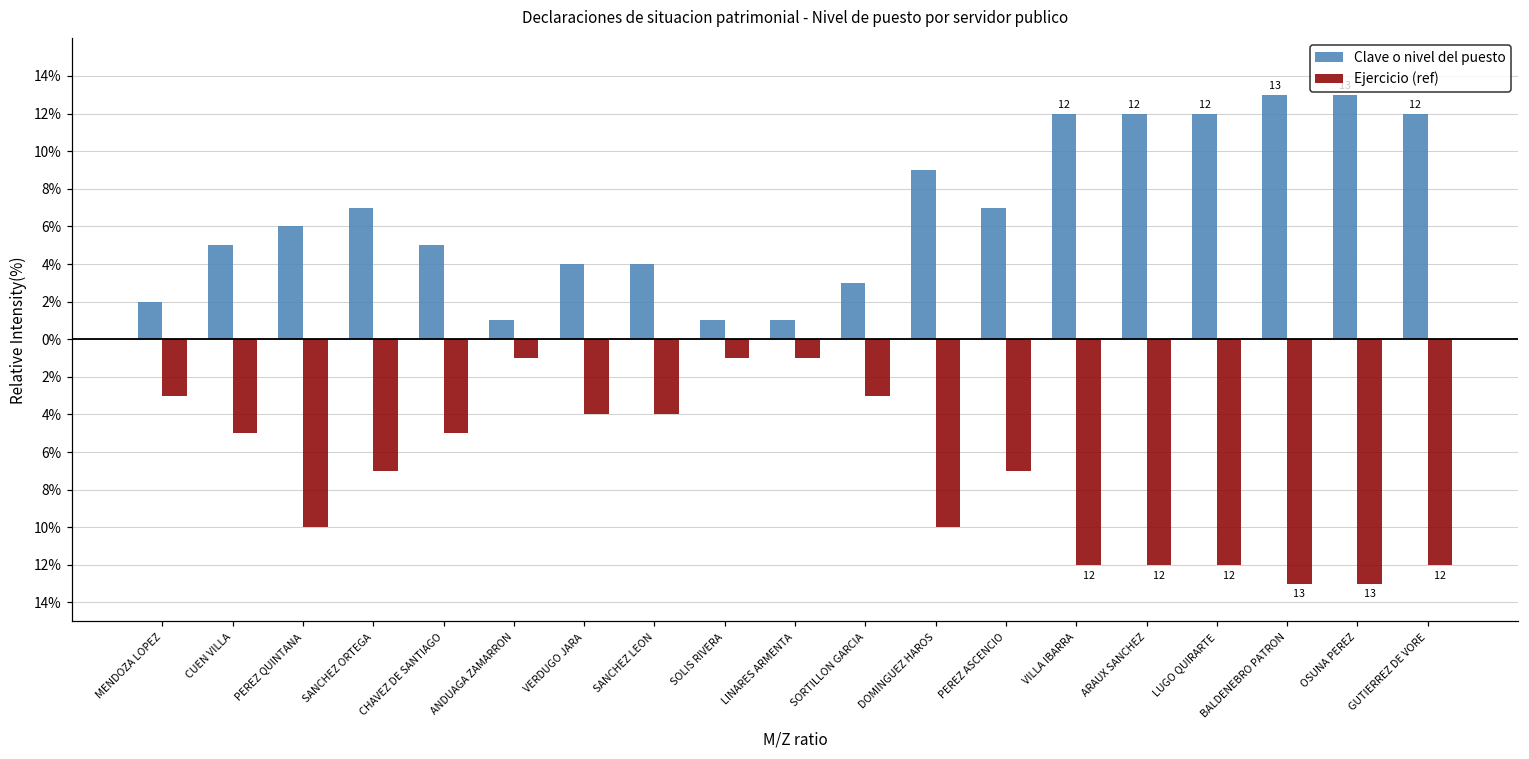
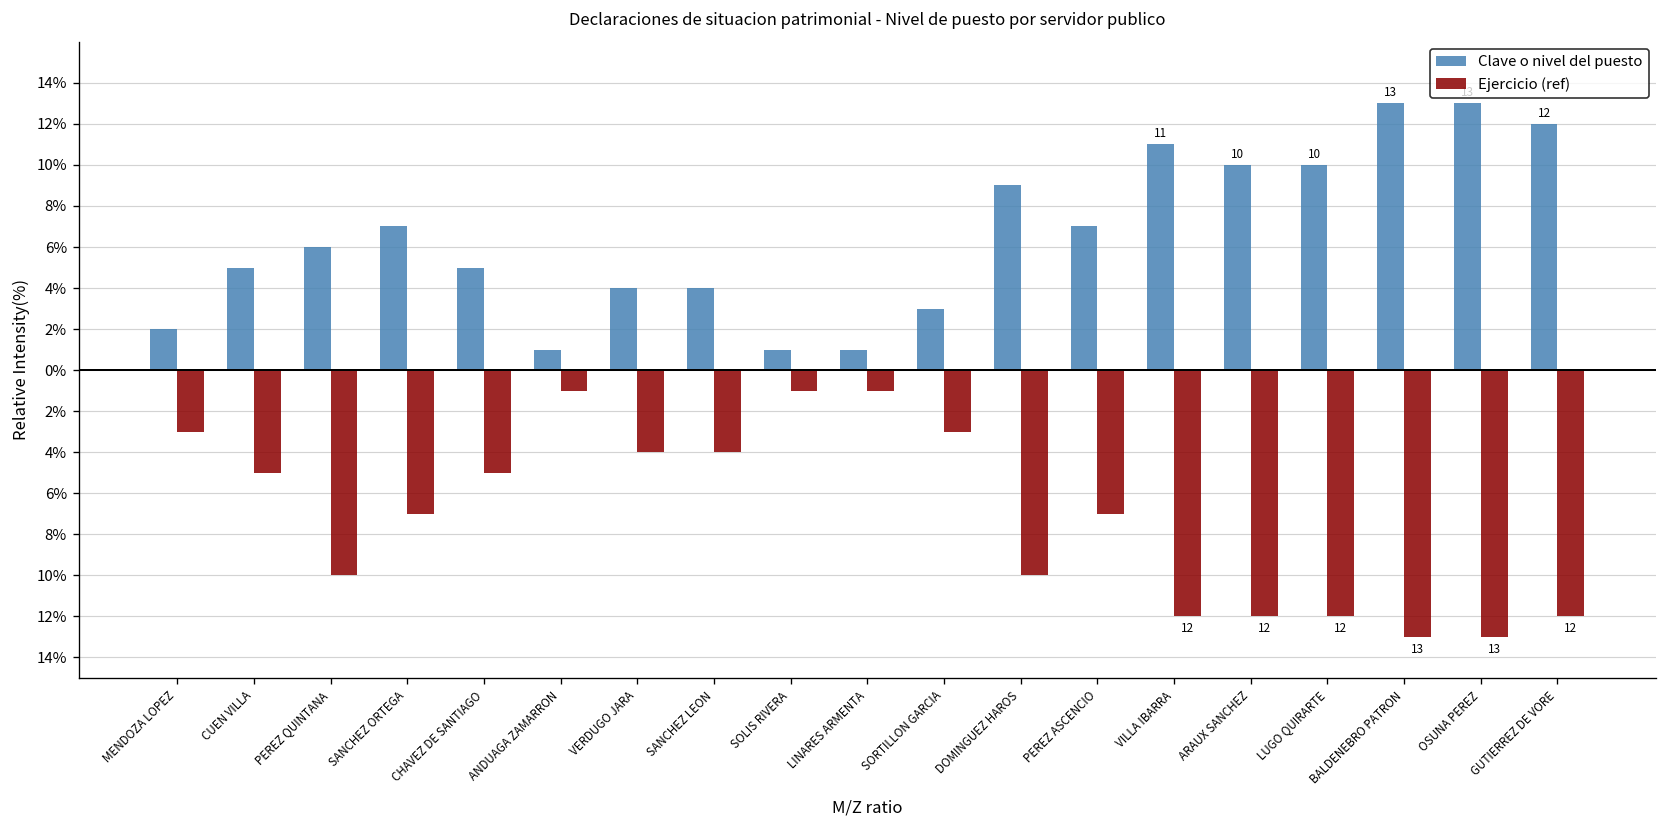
  {
    "Clave o nivel del puesto": {
-     "VILLA IBARRA": 12,
-     "ARAUX SANCHEZ": 12,
-     "LUGO QUIRARTE": 12,
+     "VILLA IBARRA": 11,
+     "ARAUX SANCHEZ": 10,
+     "LUGO QUIRARTE": 10,
      "BALDENEBRO PATRON": 13,
      "GUTIERREZ DE VORE": 12
    }
  }
